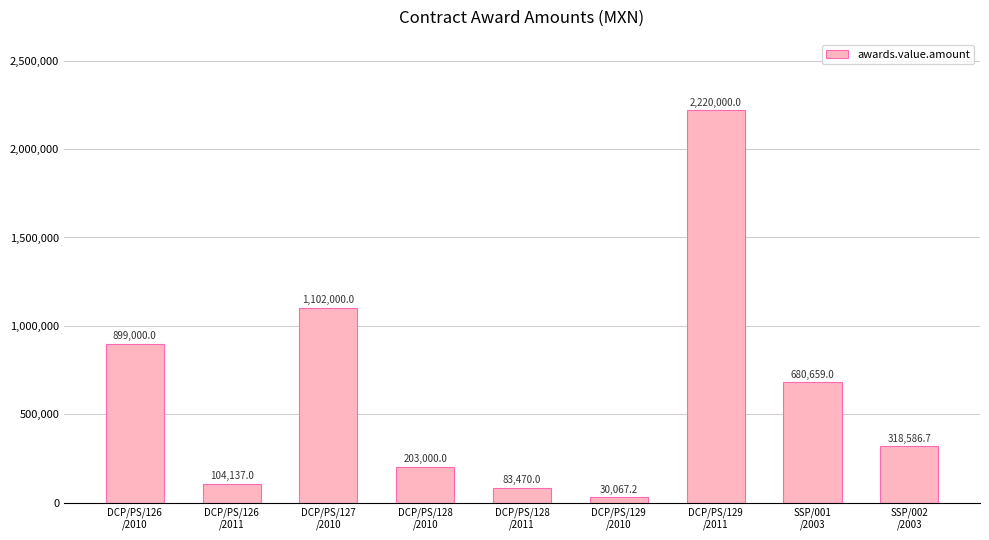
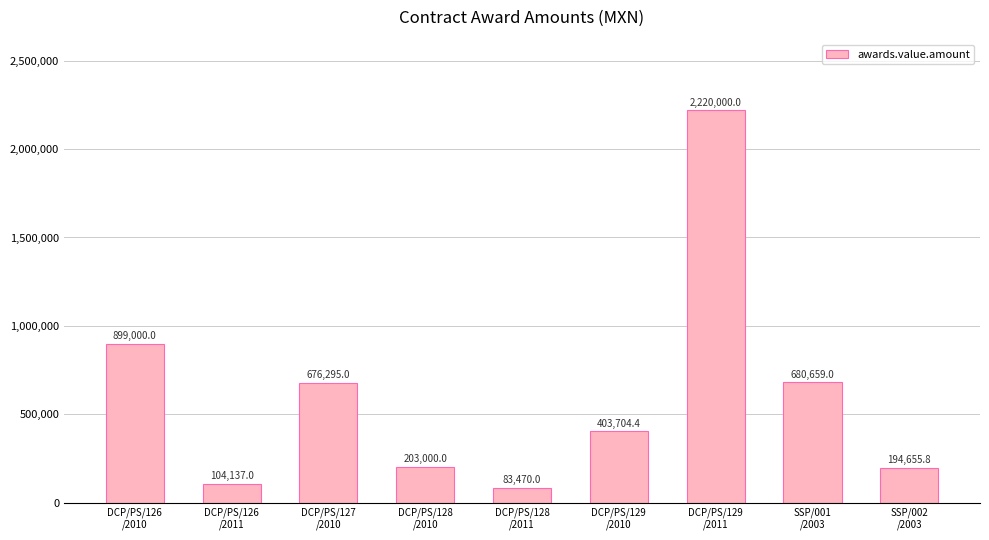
  {
    "DCP/PS/126 /2010": "899,000.0",
    "DCP/PS/126 /2011": "104,137.0",
-   "DCP/PS/127 /2010": "1,102,000.0",
+   "DCP/PS/127 /2010": "676,295.0",
    "DCP/PS/128 /2010": "203,000.0",
    "DCP/PS/128 /2011": "83,470.0",
-   "DCP/PS/129 /2010": "30,067.2",
+   "DCP/PS/129 /2010": "403,704.4",
    "DCP/PS/129 /2011": "2,220,000.0",
    "SSP/001 /2003": "680,659.0",
-   "SSP/002 /2003": "318,586.7"
+   "SSP/002 /2003": "194,655.8"
  }
